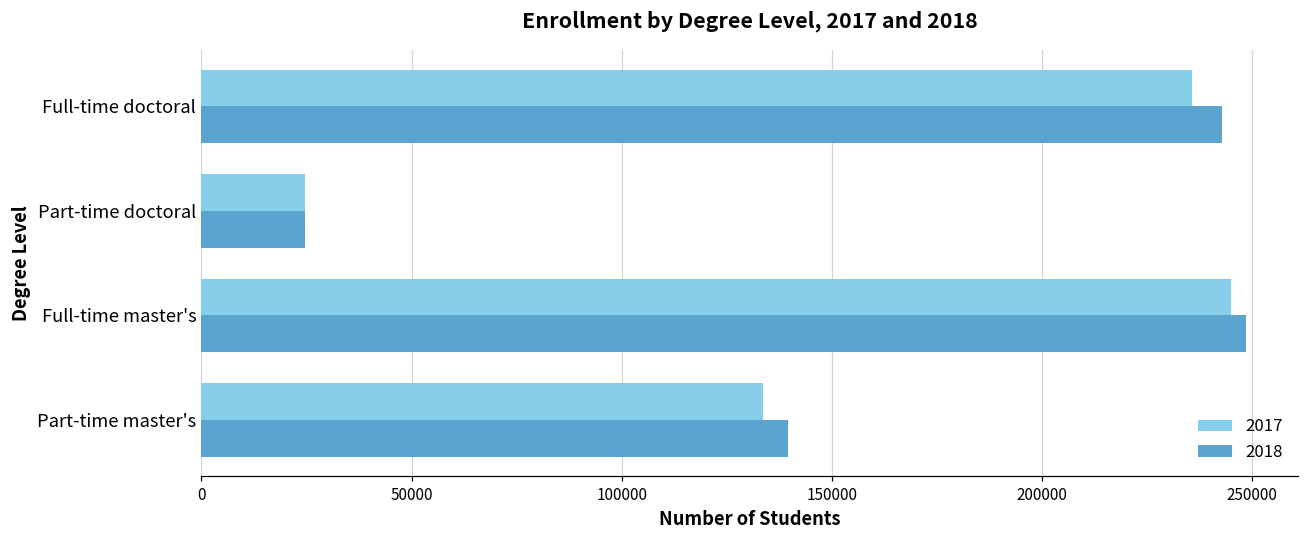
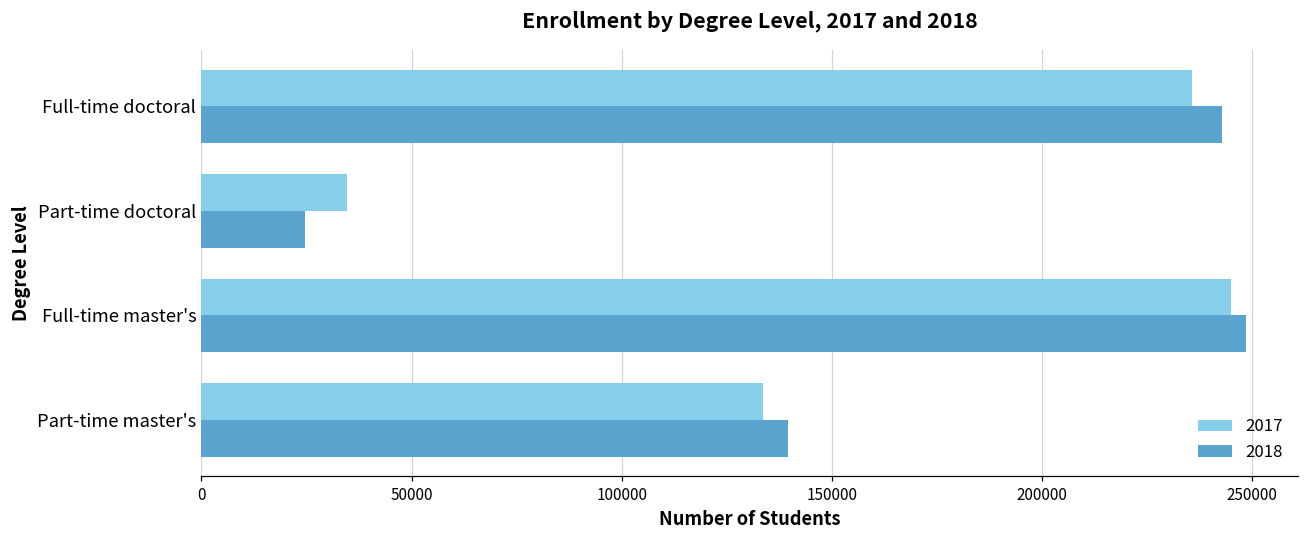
  {
    "2017": {
      "Full-time doctoral": 236000,
-     "Part-time doctoral": 25000,
+     "Part-time doctoral": 35000,
      "Full-time master's": 245000,
      "Part-time master's": 134000
    },
    "2018": {
      "Full-time doctoral": 243000,
      "Part-time doctoral": 25000,
      "Full-time master's": 249000,
      "Part-time master's": 140000
    }
  }
